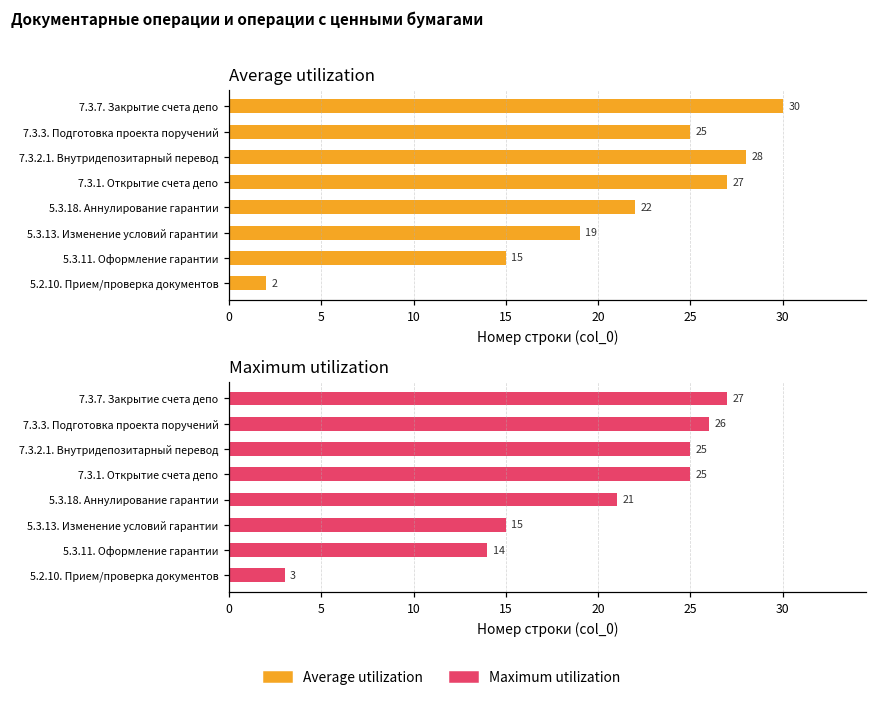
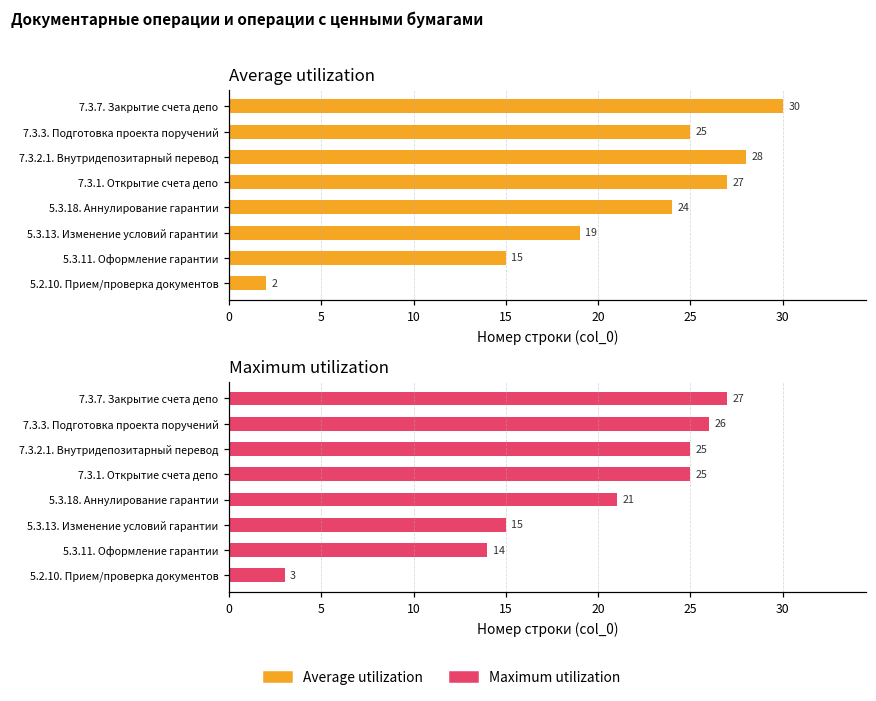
  {
    "Average utilization": {
      "7.3.7. Закрытие счета депо": 30,
      "7.3.3. Подготовка проекта поручений": 25,
      "7.3.2.1. Внутридепозитарный перевод": 28,
      "7.3.1. Открытие счета депо": 27,
-     "5.3.18. Аннулирование гарантии": 22,
+     "5.3.18. Аннулирование гарантии": 24,
      "5.3.13. Изменение условий гарантии": 19,
      "5.3.11. Оформление гарантии": 15,
      "5.2.10. Прием/проверка документов": 2
    },
    "Maximum utilization": {
      "7.3.7. Закрытие счета депо": 27,
      "7.3.3. Подготовка проекта поручений": 26,
      "7.3.2.1. Внутридепозитарный перевод": 25,
      "7.3.1. Открытие счета депо": 25,
      "5.3.18. Аннулирование гарантии": 21,
      "5.3.13. Изменение условий гарантии": 15,
      "5.3.11. Оформление гарантии": 14,
      "5.2.10. Прием/проверка документов": 3
    }
  }
